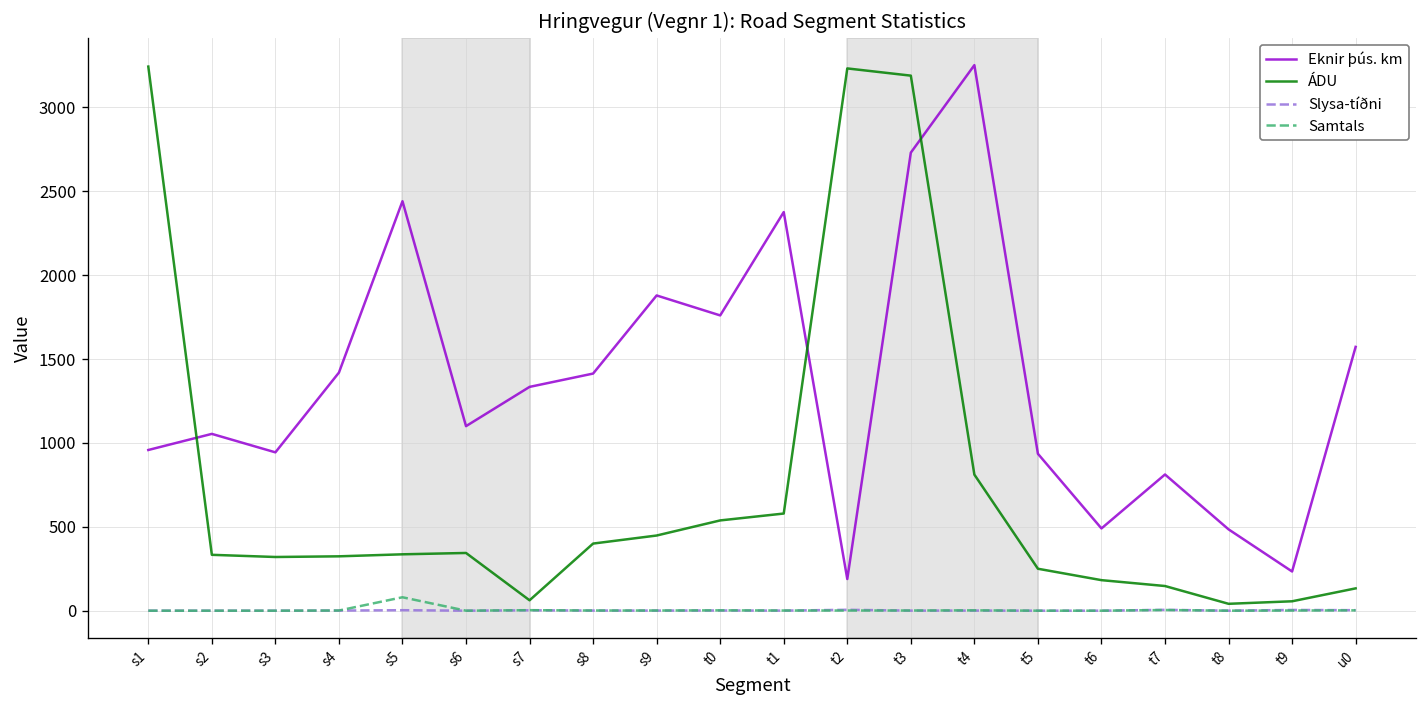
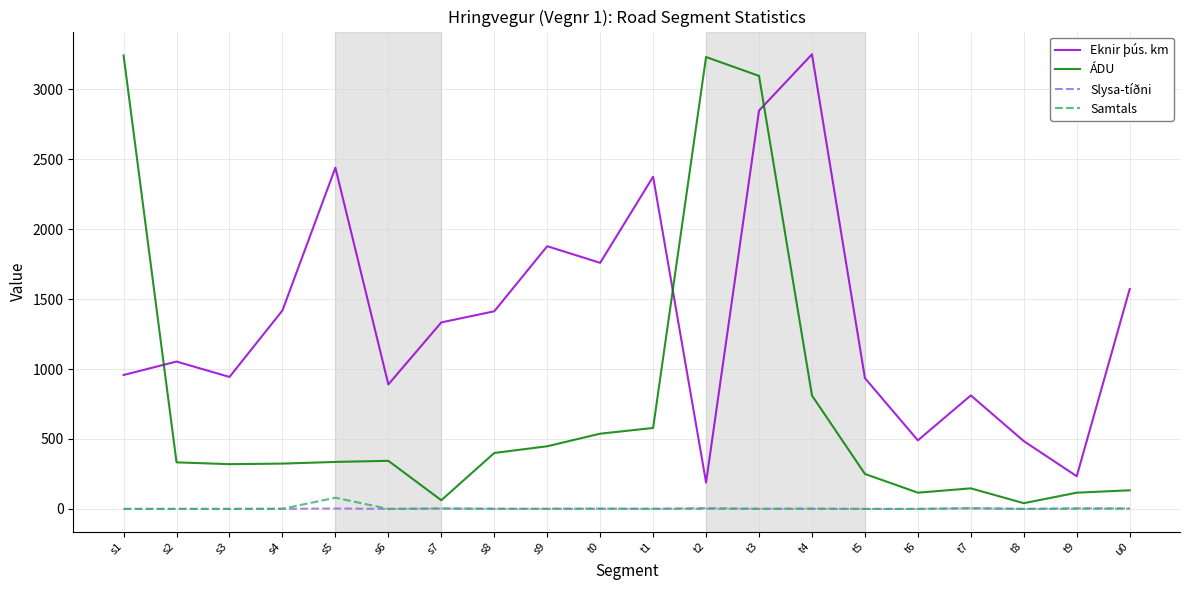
  {
    "Eknir þús. km": {
      "s1": 960,
      "s2": 1050,
      "s3": 940,
      "s4": 1420,
      "s5": 2440,
-     "s6": 1100,
+     "s6": 890,
      "s7": 1330,
      "s8": 1410,
      "s9": 1880,
      "t0": 1760,
      "t1": 2380,
      "t2": 190,
-     "t3": 2730,
+     "t3": 2850,
      "t4": 3250,
      "t5": 940,
      "t6": 490,
      "t7": 810,
      "t8": 480,
      "t9": 230,
      "u0": 1570
    },
    "ÁDU": {
      "s1": 3240,
      "s2": 330,
      "s3": 320,
      "s4": 320,
      "s5": 340,
      "s6": 340,
      "s7": 60,
      "s8": 400,
      "s9": 450,
      "t0": 540,
      "t1": 580,
      "t2": 3230,
-     "t3": 3190,
+     "t3": 3100,
      "t4": 810,
      "t5": 250,
-     "t6": 180,
+     "t6": 120,
      "t7": 150,
      "t8": 40,
-     "t9": 60,
+     "t9": 120,
      "u0": 130
    },
    "Slysa-tíðni": {
      "s5": 0
    },
    "Samtals": {
      "s5": 80
    }
  }
